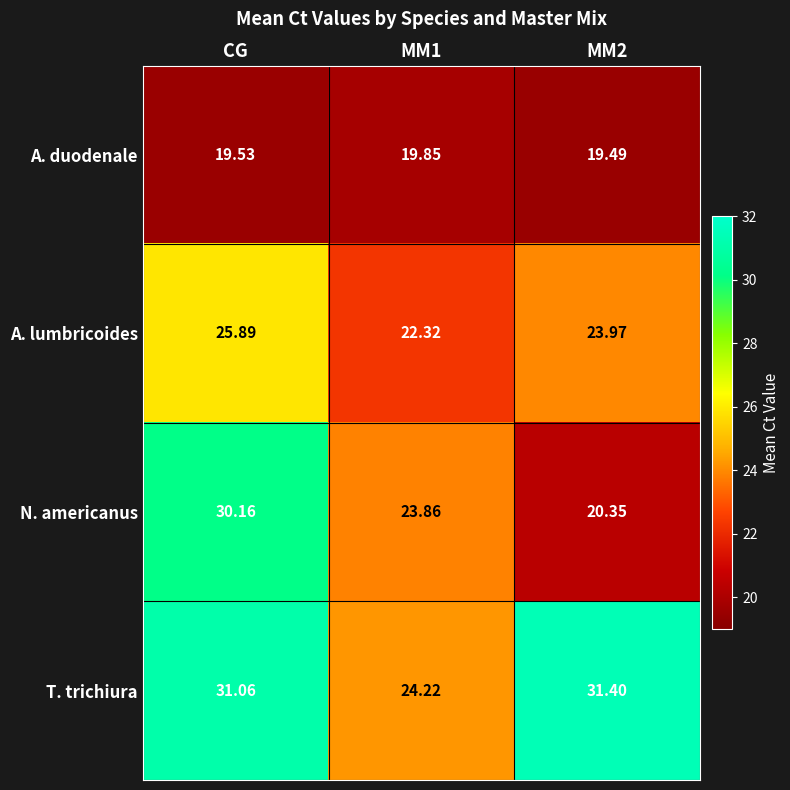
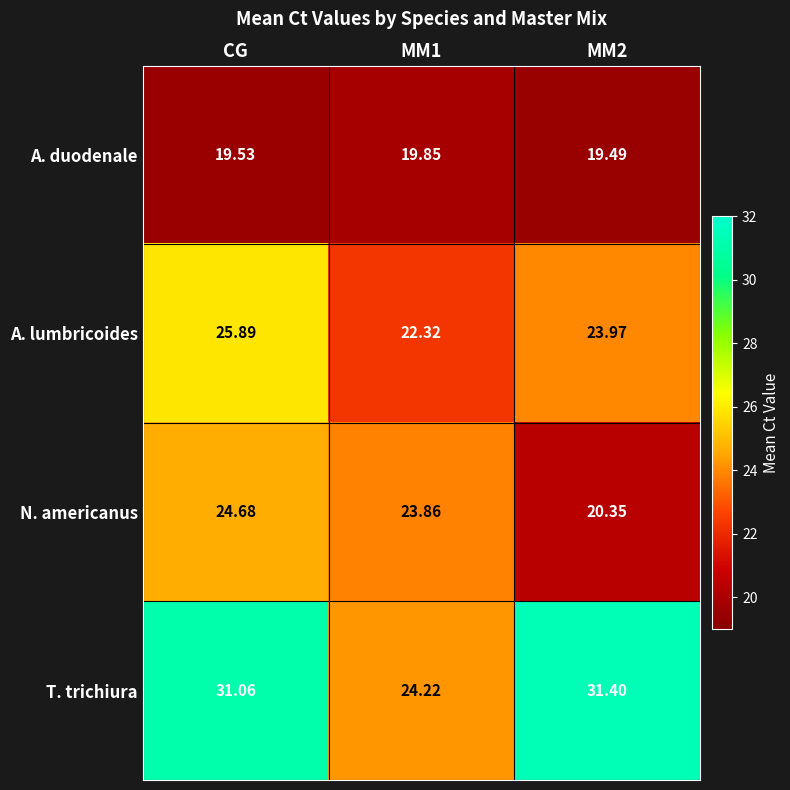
  {
    "A. duodenale": {
      "CG": 19.53,
      "MM1": 19.85,
      "MM2": 19.49
    },
    "A. lumbricoides": {
      "CG": 25.89,
      "MM1": 22.32,
      "MM2": 23.97
    },
    "N. americanus": {
-     "CG": 30.16,
+     "CG": 24.68,
      "MM1": 23.86,
      "MM2": 20.35
    },
    "T. trichiura": {
      "CG": 31.06,
      "MM1": 24.22,
      "MM2": 31.40
    }
  }
